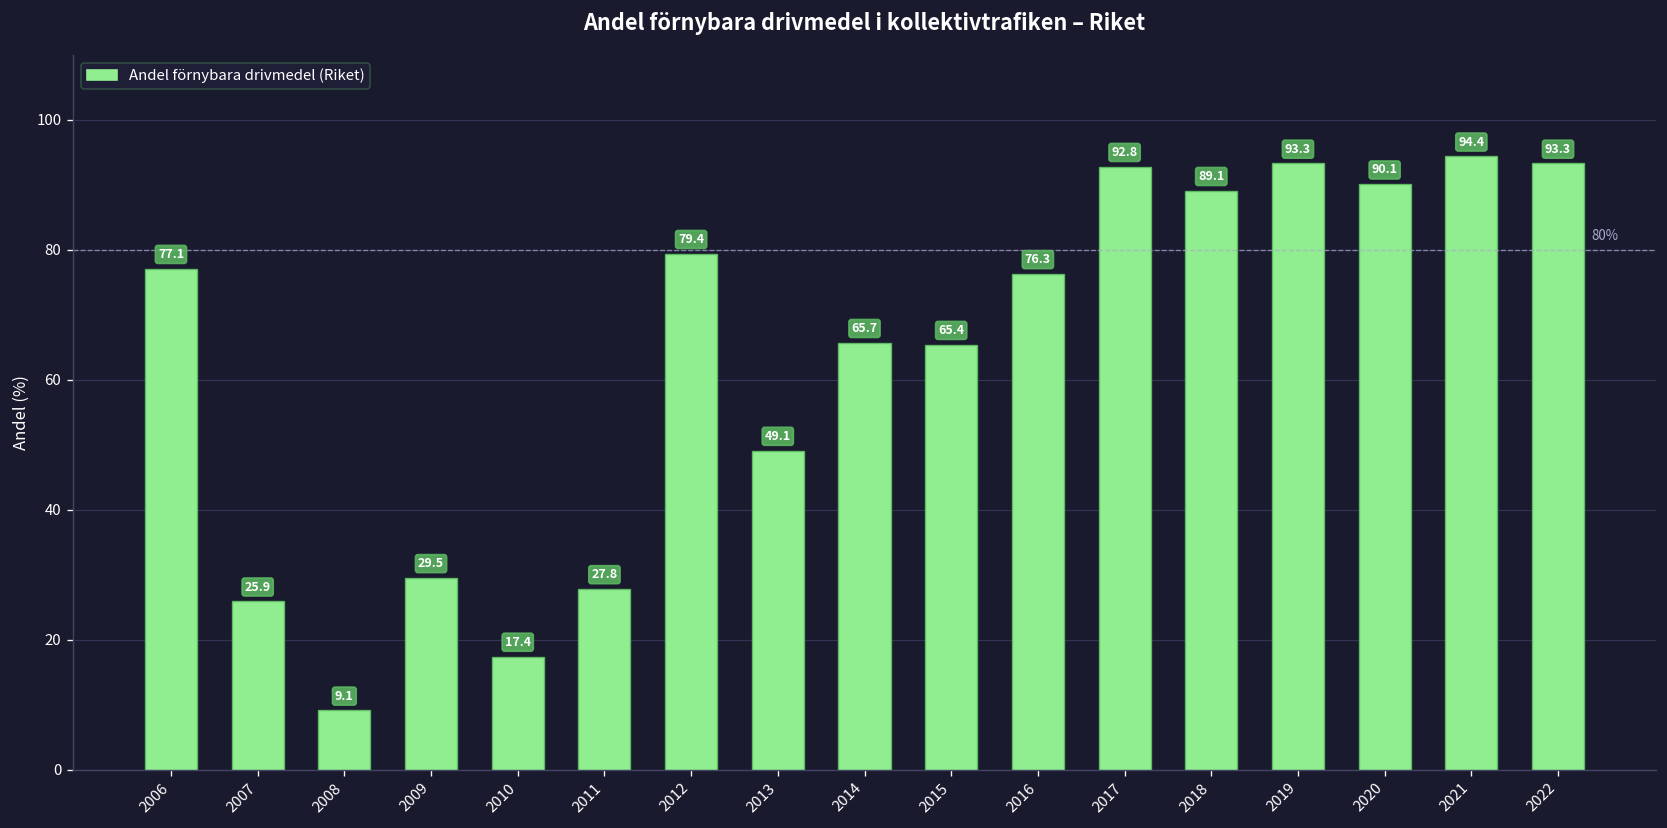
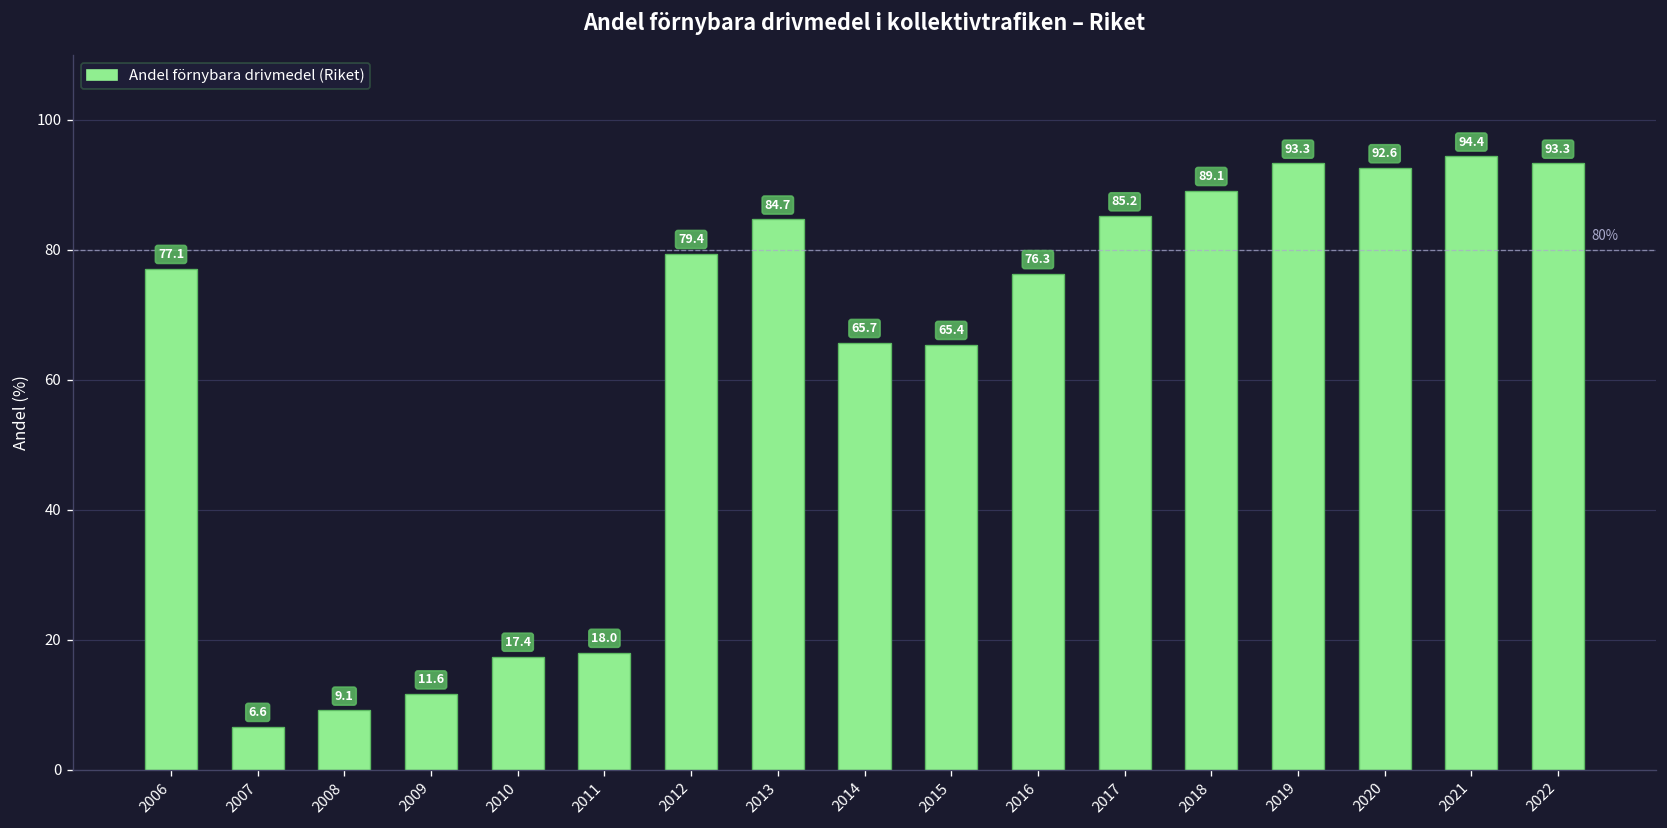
  {
-   "2007": 25.9,
-   "2009": 29.5,
-   "2011": 27.8,
-   "2013": 49.1,
-   "2017": 92.8,
-   "2020": 90.1
+   "2007": 6.6,
+   "2009": 11.6,
+   "2011": 18.0,
+   "2013": 84.7,
+   "2017": 85.2,
+   "2020": 92.6
  }
